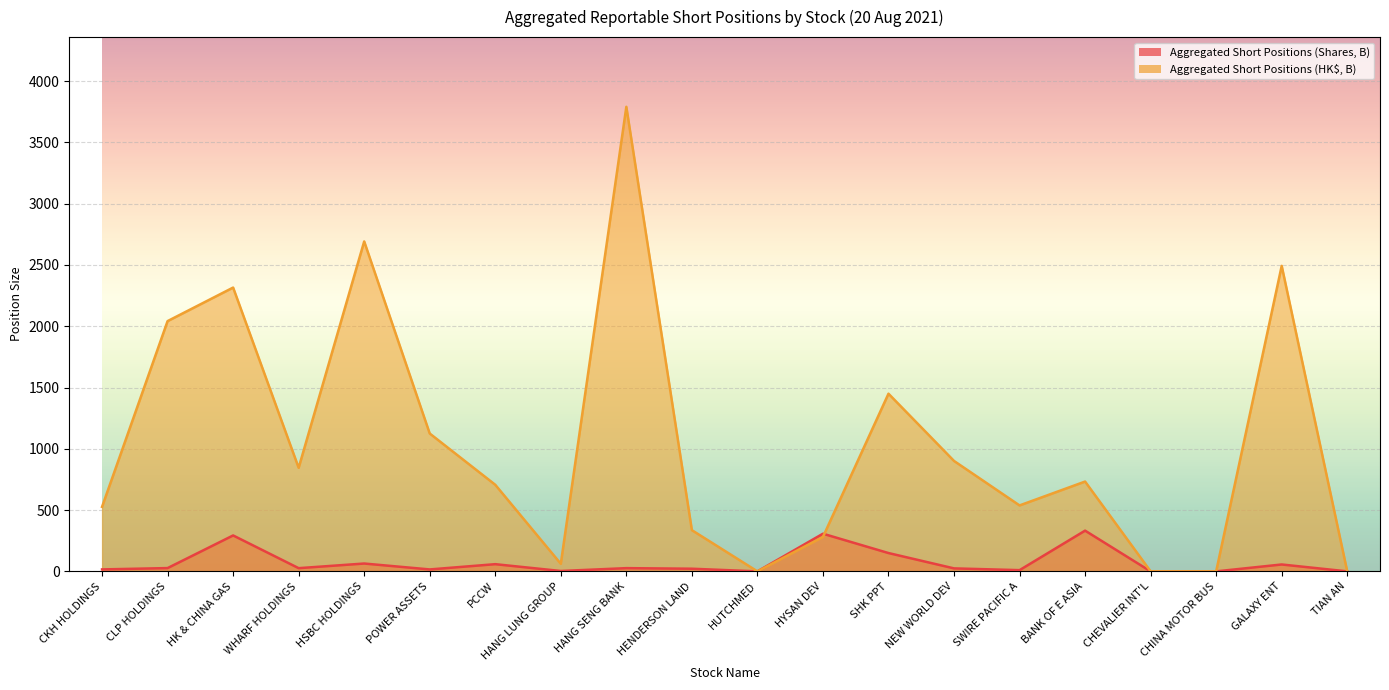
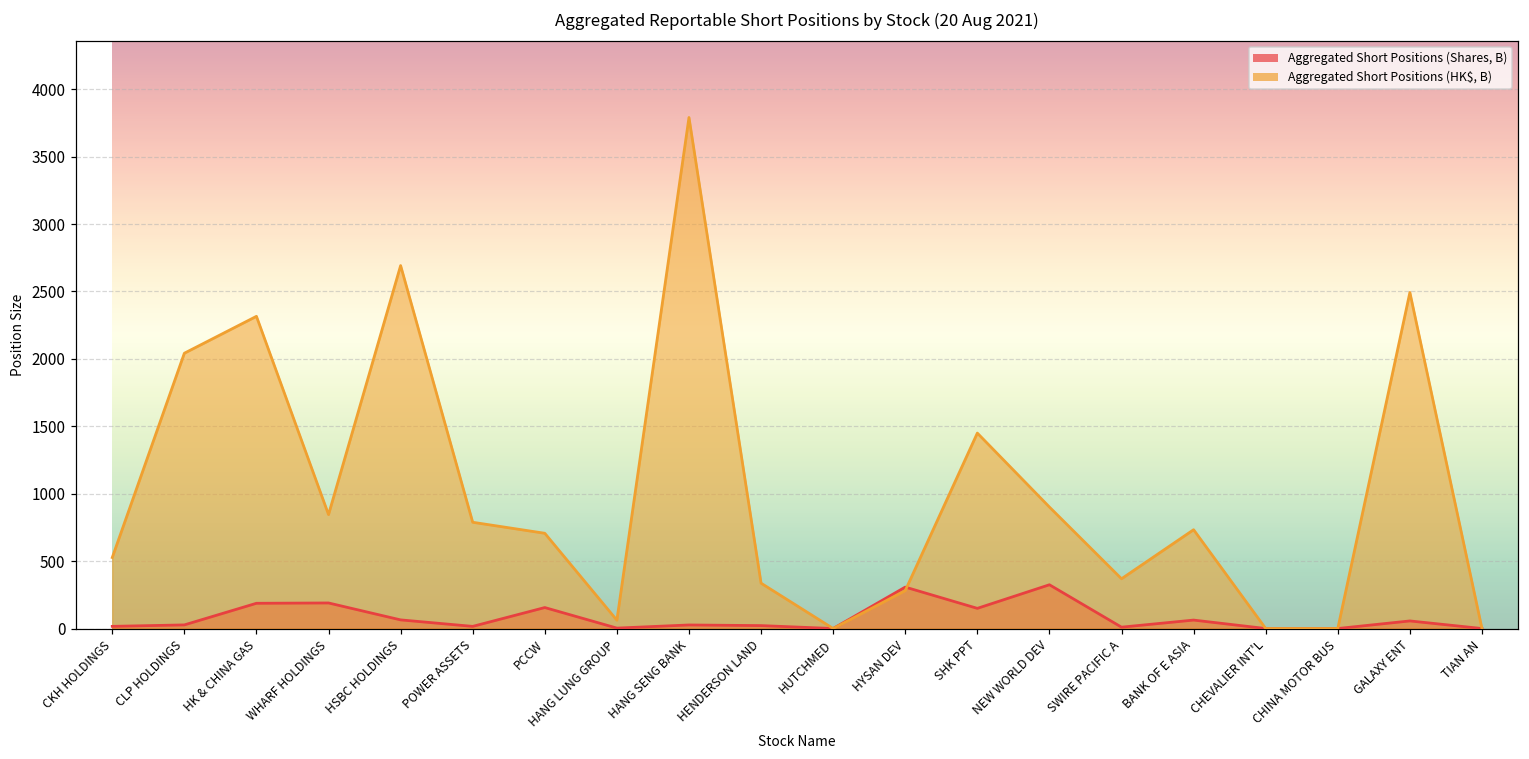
  {
    "Aggregated Short Positions (Shares, B)": {
      "CKH HOLDINGS": 20,
      "CLP HOLDINGS": 30,
-     "HK & CHINA GAS": 290,
-     "WHARF HOLDINGS": 30,
+     "HK & CHINA GAS": 190,
+     "WHARF HOLDINGS": 190,
      "HSBC HOLDINGS": 60,
      "POWER ASSETS": 20,
-     "PCCW": 60,
+     "PCCW": 160,
      "HANG LUNG GROUP": 0,
      "HANG SENG BANK": 30,
      "HENDERSON LAND": 20,
      "HYSAN DEV": 310,
      "SHK PPT": 150,
-     "NEW WORLD DEV": 20,
+     "NEW WORLD DEV": 320,
      "SWIRE PACIFIC A": 10,
-     "BANK OF E ASIA": 330,
+     "BANK OF E ASIA": 60,
      "GALAXY ENT": 60
    },
    "Aggregated Short Positions (HK$, B)": {
      "CKH HOLDINGS": 530,
      "CLP HOLDINGS": 2040,
      "HK & CHINA GAS": 2320,
      "WHARF HOLDINGS": 850,
      "HSBC HOLDINGS": 2690,
-     "POWER ASSETS": 1130,
+     "POWER ASSETS": 790,
      "PCCW": 710,
      "HANG LUNG GROUP": 60,
      "HANG SENG BANK": 3790,
      "HENDERSON LAND": 340,
      "HYSAN DEV": 280,
      "SHK PPT": 1450,
      "NEW WORLD DEV": 900,
-     "SWIRE PACIFIC A": 540,
+     "SWIRE PACIFIC A": 370,
      "BANK OF E ASIA": 730,
      "GALAXY ENT": 2490
    }
  }
